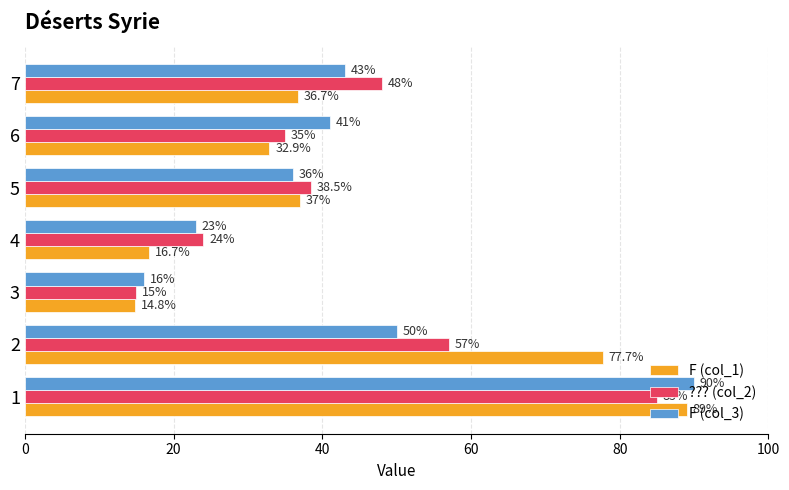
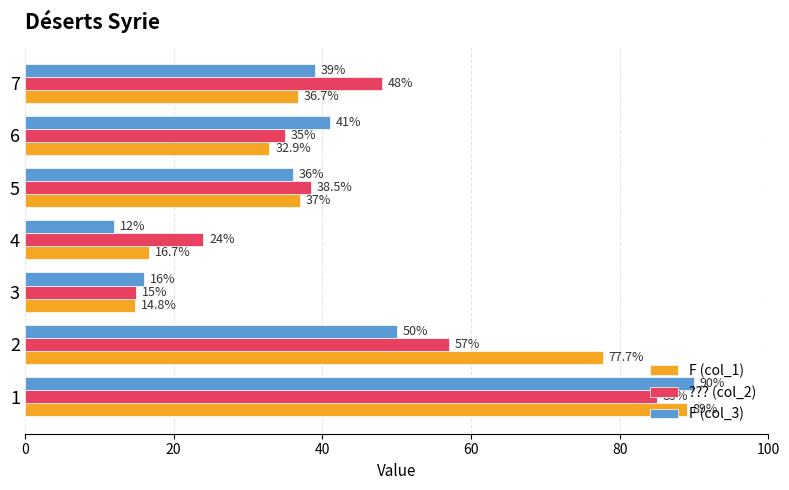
  {
    "F (col_1)": {
      "7": "36.7%",
      "6": "32.9%",
      "5": "37%",
      "4": "16.7%",
      "3": "14.8%",
      "2": "77.7%",
      "1": "89%"
    },
    "??? (col_2)": {
      "7": "48%",
      "6": "35%",
      "5": "38.5%",
      "4": "24%",
      "3": "15%",
      "2": "57%",
      "1": "85%"
    },
    "F (col_3)": {
-     "7": "43%",
+     "7": "39%",
      "6": "41%",
      "5": "36%",
-     "4": "23%",
+     "4": "12%",
      "3": "16%",
      "2": "50%",
      "1": "90%"
    }
  }
